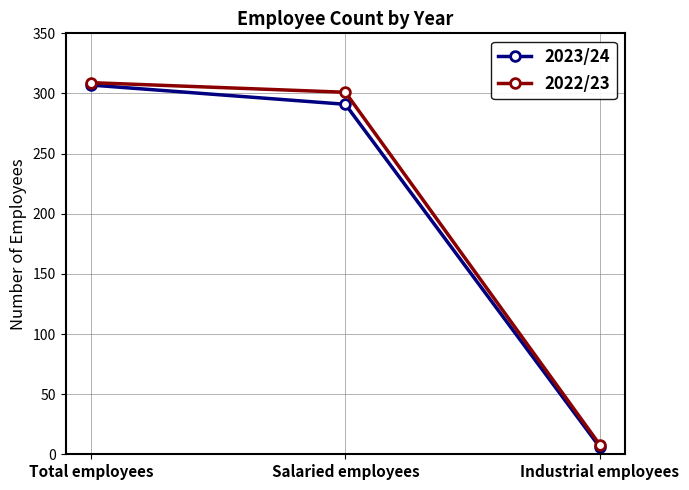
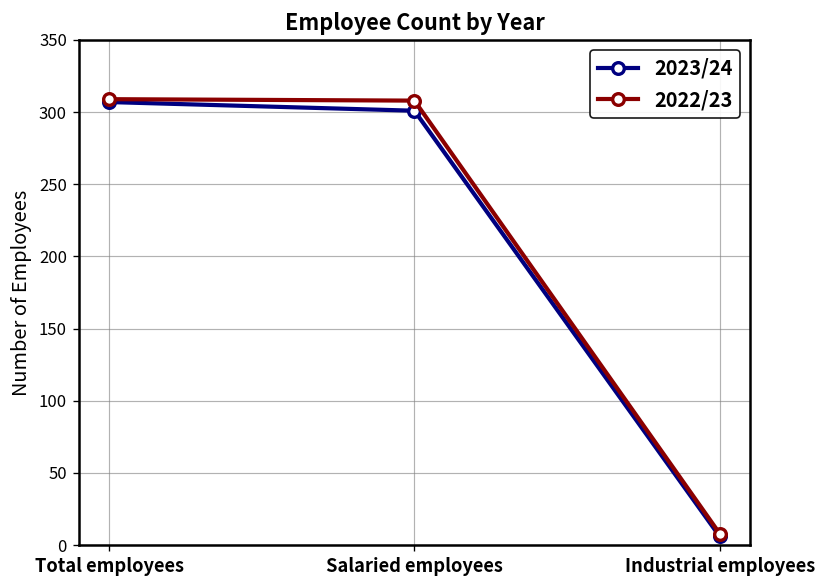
  {
    "2023/24": {
-     "Salaried employees": 291
+     "Salaried employees": 301
    },
    "2022/23": {
-     "Salaried employees": 301
+     "Salaried employees": 308
    }
  }
